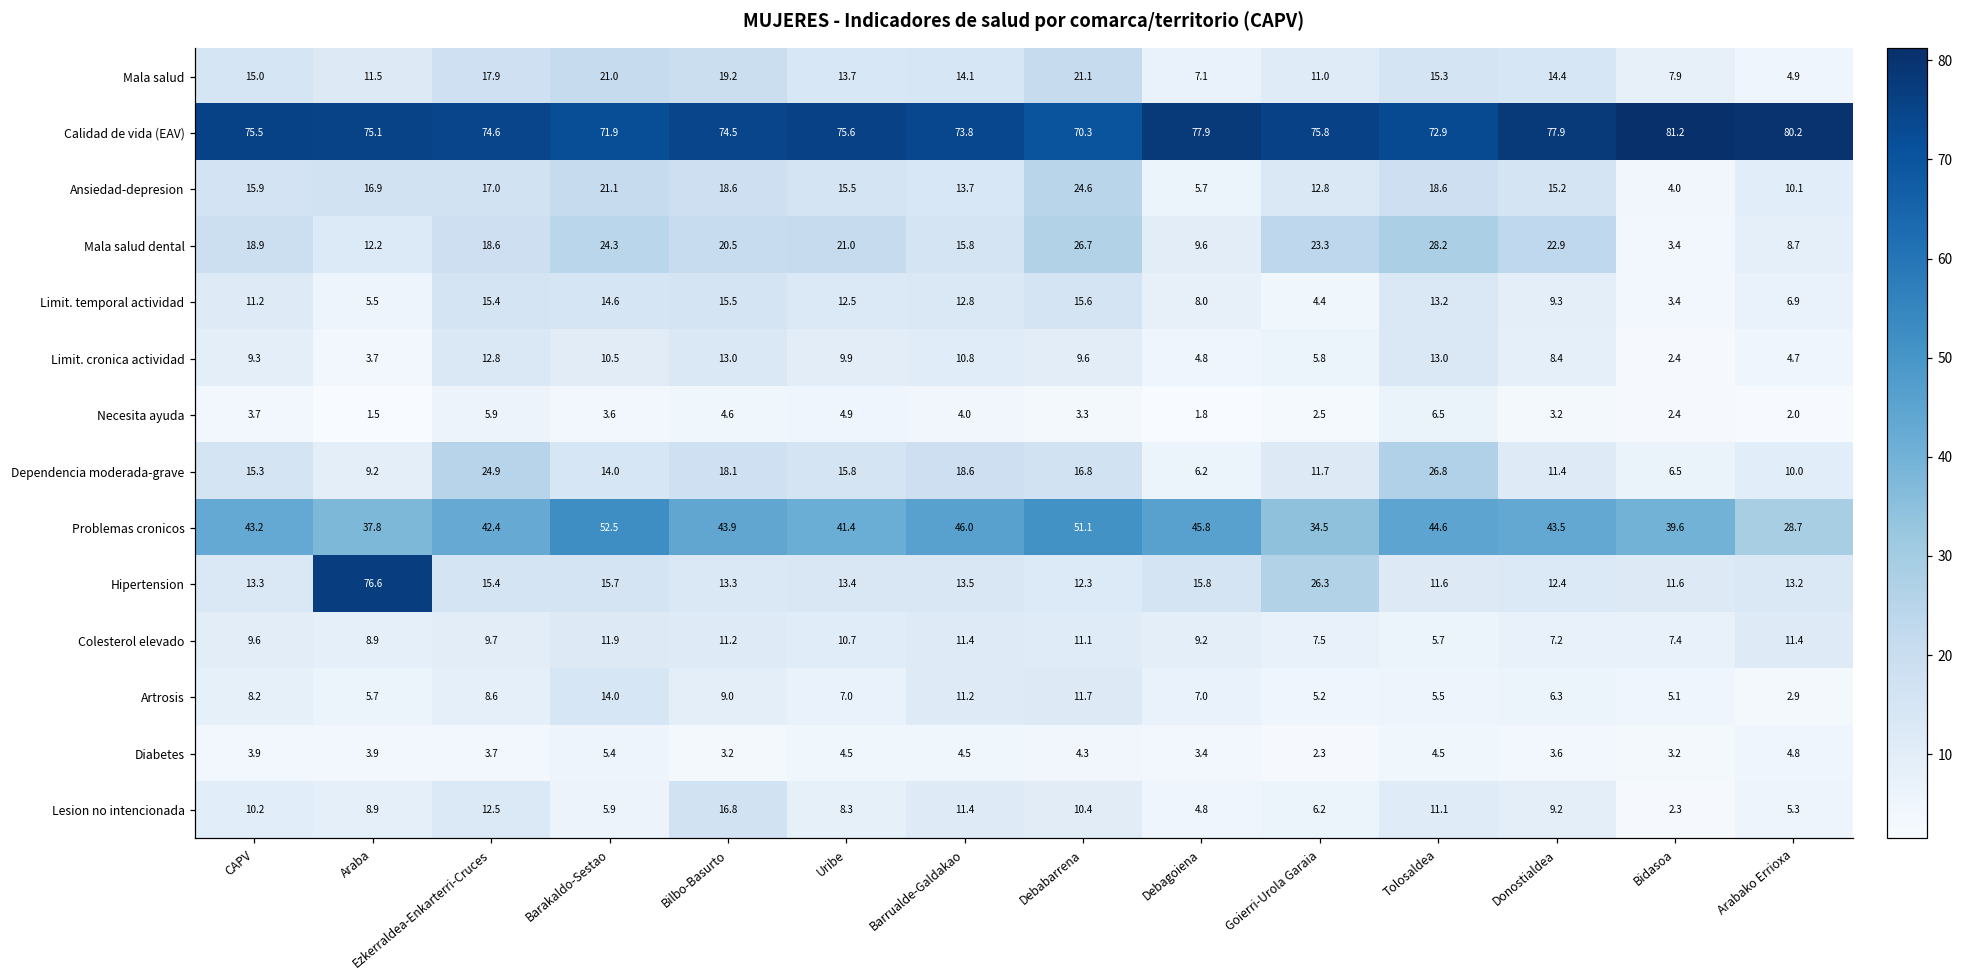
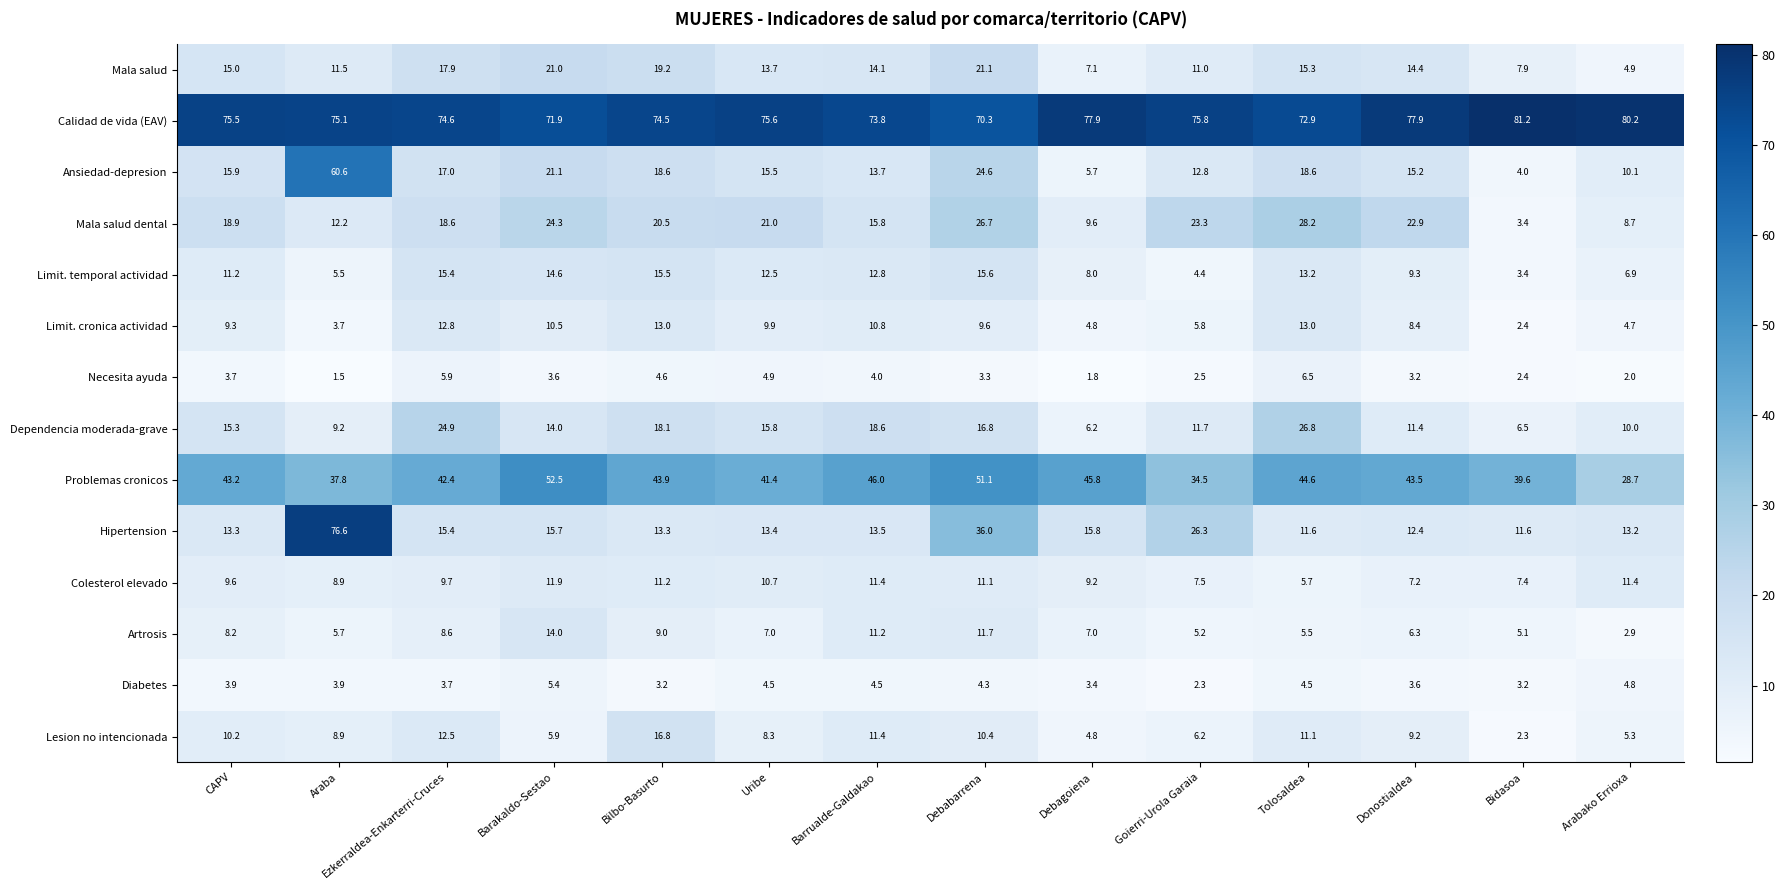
  {
    "Mala salud": {
      "CAPV": 15.0,
      "Araba": 11.5,
      "Ezkerraldea-Enkarterri-Cruces": 17.9,
      "Barakaldo-Sestao": 21.0,
      "Bilbo-Basurto": 19.2,
      "Uribe": 13.7,
      "Barrualde-Galdakao": 14.1,
      "Debabarrena": 21.1,
      "Debagoiena": 7.1,
      "Goierri-Urola Garaia": 11.0,
      "Tolosaldea": 15.3,
      "Donostialdea": 14.4,
      "Bidasoa": 7.9,
      "Arabako Errioxa": 4.9
    },
    "Calidad de vida (EAV)": {
      "CAPV": 75.5,
      "Araba": 75.1,
      "Ezkerraldea-Enkarterri-Cruces": 74.6,
      "Barakaldo-Sestao": 71.9,
      "Bilbo-Basurto": 74.5,
      "Uribe": 75.6,
      "Barrualde-Galdakao": 73.8,
      "Debabarrena": 70.3,
      "Debagoiena": 77.9,
      "Goierri-Urola Garaia": 75.8,
      "Tolosaldea": 72.9,
      "Donostialdea": 77.9,
      "Bidasoa": 81.2,
      "Arabako Errioxa": 80.2
    },
    "Ansiedad-depresion": {
      "CAPV": 15.9,
-     "Araba": 16.9,
+     "Araba": 60.6,
      "Ezkerraldea-Enkarterri-Cruces": 17.0,
      "Barakaldo-Sestao": 21.1,
      "Bilbo-Basurto": 18.6,
      "Uribe": 15.5,
      "Barrualde-Galdakao": 13.7,
      "Debabarrena": 24.6,
      "Debagoiena": 5.7,
      "Goierri-Urola Garaia": 12.8,
      "Tolosaldea": 18.6,
      "Donostialdea": 15.2,
      "Bidasoa": 4.0,
      "Arabako Errioxa": 10.1
    },
    "Mala salud dental": {
      "CAPV": 18.9,
      "Araba": 12.2,
      "Ezkerraldea-Enkarterri-Cruces": 18.6,
      "Barakaldo-Sestao": 24.3,
      "Bilbo-Basurto": 20.5,
      "Uribe": 21.0,
      "Barrualde-Galdakao": 15.8,
      "Debabarrena": 26.7,
      "Debagoiena": 9.6,
      "Goierri-Urola Garaia": 23.3,
      "Tolosaldea": 28.2,
      "Donostialdea": 22.9,
      "Bidasoa": 3.4,
      "Arabako Errioxa": 8.7
    },
    "Limit. temporal actividad": {
      "CAPV": 11.2,
      "Araba": 5.5,
      "Ezkerraldea-Enkarterri-Cruces": 15.4,
      "Barakaldo-Sestao": 14.6,
      "Bilbo-Basurto": 15.5,
      "Uribe": 12.5,
      "Barrualde-Galdakao": 12.8,
      "Debabarrena": 15.6,
      "Debagoiena": 8.0,
      "Goierri-Urola Garaia": 4.4,
      "Tolosaldea": 13.2,
      "Donostialdea": 9.3,
      "Bidasoa": 3.4,
      "Arabako Errioxa": 6.9
    },
    "Limit. cronica actividad": {
      "CAPV": 9.3,
      "Araba": 3.7,
      "Ezkerraldea-Enkarterri-Cruces": 12.8,
      "Barakaldo-Sestao": 10.5,
      "Bilbo-Basurto": 13.0,
      "Uribe": 9.9,
      "Barrualde-Galdakao": 10.8,
      "Debabarrena": 9.6,
      "Debagoiena": 4.8,
      "Goierri-Urola Garaia": 5.8,
      "Tolosaldea": 13.0,
      "Donostialdea": 8.4,
      "Bidasoa": 2.4,
      "Arabako Errioxa": 4.7
    },
    "Necesita ayuda": {
      "CAPV": 3.7,
      "Araba": 1.5,
      "Ezkerraldea-Enkarterri-Cruces": 5.9,
      "Barakaldo-Sestao": 3.6,
      "Bilbo-Basurto": 4.6,
      "Uribe": 4.9,
      "Barrualde-Galdakao": 4.0,
      "Debabarrena": 3.3,
      "Debagoiena": 1.8,
      "Goierri-Urola Garaia": 2.5,
      "Tolosaldea": 6.5,
      "Donostialdea": 3.2,
      "Bidasoa": 2.4,
      "Arabako Errioxa": 2.0
    },
    "Dependencia moderada-grave": {
      "CAPV": 15.3,
      "Araba": 9.2,
      "Ezkerraldea-Enkarterri-Cruces": 24.9,
      "Barakaldo-Sestao": 14.0,
      "Bilbo-Basurto": 18.1,
      "Uribe": 15.8,
      "Barrualde-Galdakao": 18.6,
      "Debabarrena": 16.8,
      "Debagoiena": 6.2,
      "Goierri-Urola Garaia": 11.7,
      "Tolosaldea": 26.8,
      "Donostialdea": 11.4,
      "Bidasoa": 6.5,
      "Arabako Errioxa": 10.0
    },
    "Problemas cronicos": {
      "CAPV": 43.2,
      "Araba": 37.8,
      "Ezkerraldea-Enkarterri-Cruces": 42.4,
      "Barakaldo-Sestao": 52.5,
      "Bilbo-Basurto": 43.9,
      "Uribe": 41.4,
      "Barrualde-Galdakao": 46.0,
      "Debabarrena": 51.1,
      "Debagoiena": 45.8,
      "Goierri-Urola Garaia": 34.5,
      "Tolosaldea": 44.6,
      "Donostialdea": 43.5,
      "Bidasoa": 39.6,
      "Arabako Errioxa": 28.7
    },
    "Hipertension": {
      "CAPV": 13.3,
      "Araba": 76.6,
      "Ezkerraldea-Enkarterri-Cruces": 15.4,
      "Barakaldo-Sestao": 15.7,
      "Bilbo-Basurto": 13.3,
      "Uribe": 13.4,
      "Barrualde-Galdakao": 13.5,
-     "Debabarrena": 12.3,
+     "Debabarrena": 36.0,
      "Debagoiena": 15.8,
      "Goierri-Urola Garaia": 26.3,
      "Tolosaldea": 11.6,
      "Donostialdea": 12.4,
      "Bidasoa": 11.6,
      "Arabako Errioxa": 13.2
    },
    "Colesterol elevado": {
      "CAPV": 9.6,
      "Araba": 8.9,
      "Ezkerraldea-Enkarterri-Cruces": 9.7,
      "Barakaldo-Sestao": 11.9,
      "Bilbo-Basurto": 11.2,
      "Uribe": 10.7,
      "Barrualde-Galdakao": 11.4,
      "Debabarrena": 11.1,
      "Debagoiena": 9.2,
      "Goierri-Urola Garaia": 7.5,
      "Tolosaldea": 5.7,
      "Donostialdea": 7.2,
      "Bidasoa": 7.4,
      "Arabako Errioxa": 11.4
    },
    "Artrosis": {
      "CAPV": 8.2,
      "Araba": 5.7,
      "Ezkerraldea-Enkarterri-Cruces": 8.6,
      "Barakaldo-Sestao": 14.0,
      "Bilbo-Basurto": 9.0,
      "Uribe": 7.0,
      "Barrualde-Galdakao": 11.2,
      "Debabarrena": 11.7,
      "Debagoiena": 7.0,
      "Goierri-Urola Garaia": 5.2,
      "Tolosaldea": 5.5,
      "Donostialdea": 6.3,
      "Bidasoa": 5.1,
      "Arabako Errioxa": 2.9
    },
    "Diabetes": {
      "CAPV": 3.9,
      "Araba": 3.9,
      "Ezkerraldea-Enkarterri-Cruces": 3.7,
      "Barakaldo-Sestao": 5.4,
      "Bilbo-Basurto": 3.2,
      "Uribe": 4.5,
      "Barrualde-Galdakao": 4.5,
      "Debabarrena": 4.3,
      "Debagoiena": 3.4,
      "Goierri-Urola Garaia": 2.3,
      "Tolosaldea": 4.5,
      "Donostialdea": 3.6,
      "Bidasoa": 3.2,
      "Arabako Errioxa": 4.8
    },
    "Lesion no intencionada": {
      "CAPV": 10.2,
      "Araba": 8.9,
      "Ezkerraldea-Enkarterri-Cruces": 12.5,
      "Barakaldo-Sestao": 5.9,
      "Bilbo-Basurto": 16.8,
      "Uribe": 8.3,
      "Barrualde-Galdakao": 11.4,
      "Debabarrena": 10.4,
      "Debagoiena": 4.8,
      "Goierri-Urola Garaia": 6.2,
      "Tolosaldea": 11.1,
      "Donostialdea": 9.2,
      "Bidasoa": 2.3,
      "Arabako Errioxa": 5.3
    }
  }
